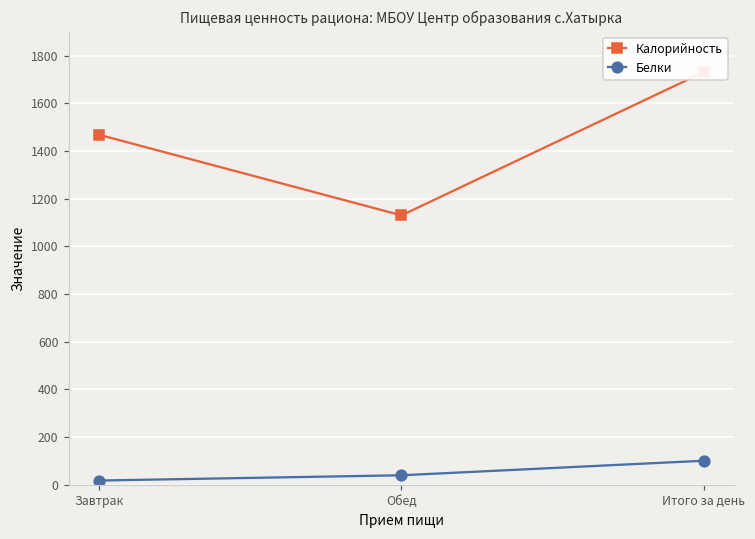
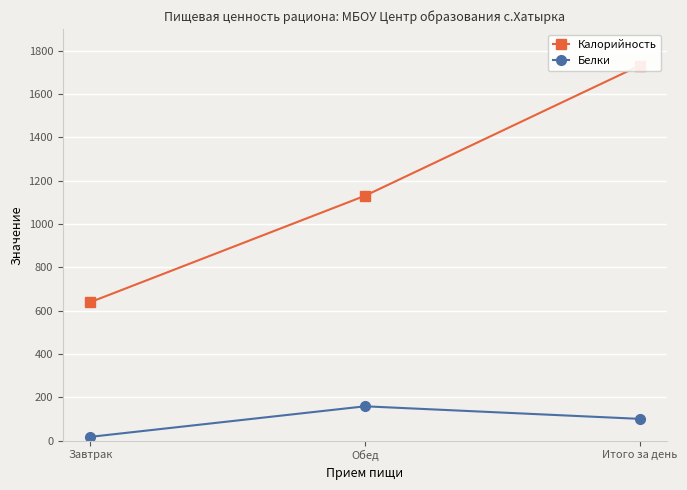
  {
    "Калорийность": {
-     "Завтрак": 1470,
+     "Завтрак": 640,
      "Обед": 1130
    },
    "Белки": {
      "Завтрак": 20,
-     "Обед": 40,
+     "Обед": 160,
      "Итого за день": 100
    }
  }
